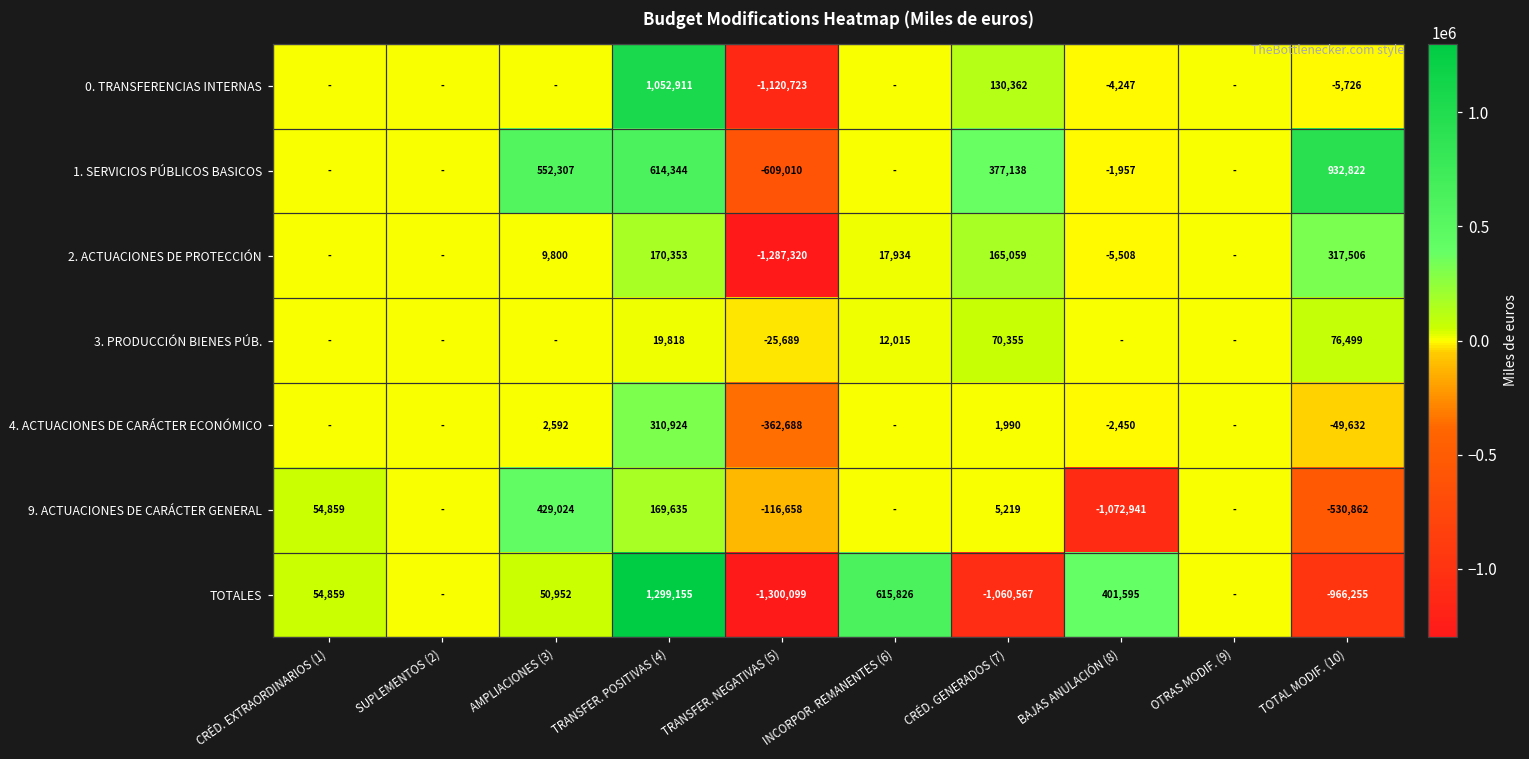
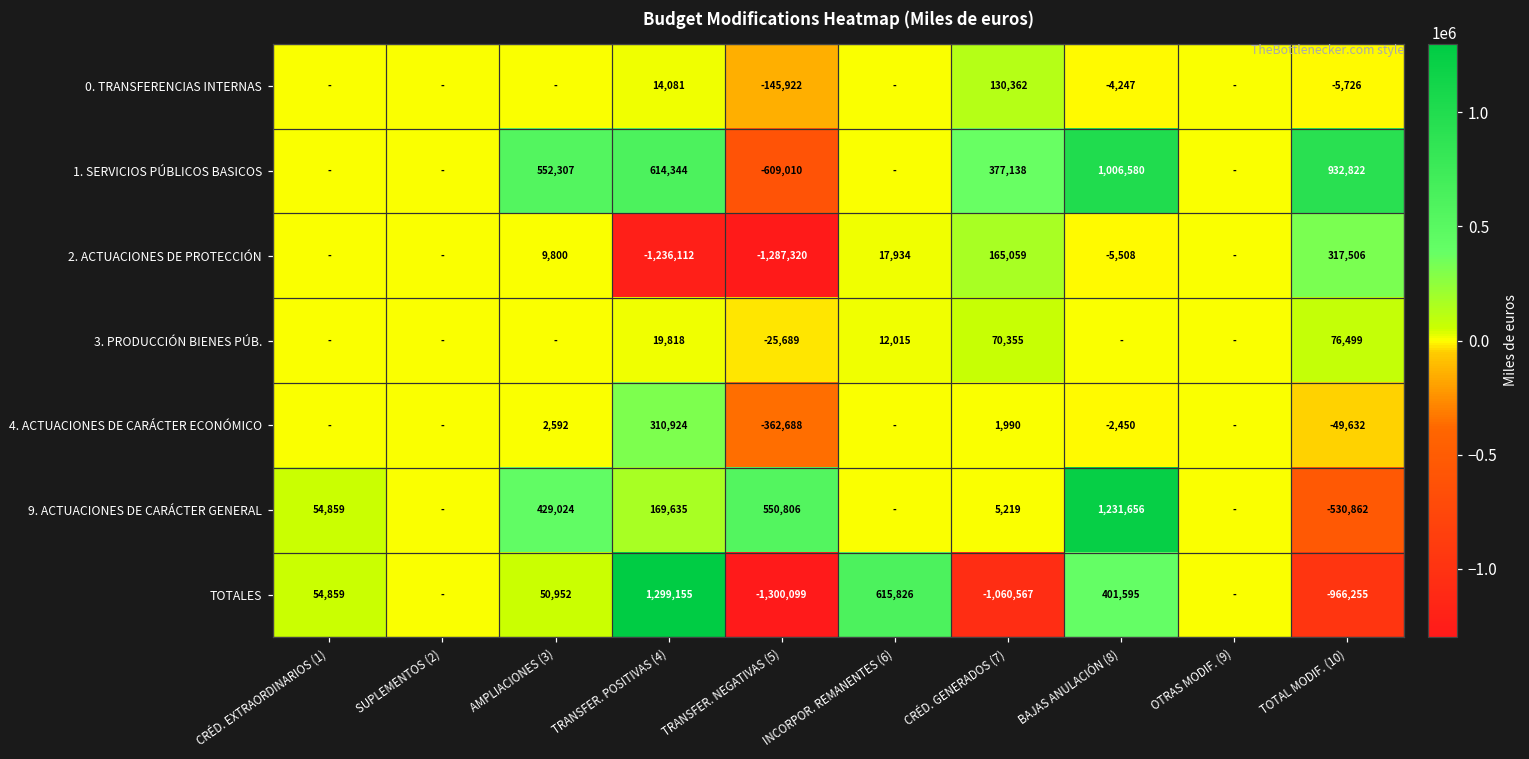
  {
    "0. TRANSFERENCIAS INTERNAS": {
-     "TRANSFER. POSITIVAS (4)": "1,052,911",
-     "TRANSFER. NEGATIVAS (5)": "-1,120,723",
+     "TRANSFER. POSITIVAS (4)": "14,081",
+     "TRANSFER. NEGATIVAS (5)": "-145,922",
      "CRÉD. GENERADOS (7)": "130,362",
      "BAJAS ANULACIÓN (8)": "-4,247"
    },
    "1. SERVICIOS PÚBLICOS BASICOS": {
      "AMPLIACIONES (3)": "552,307",
      "TRANSFER. POSITIVAS (4)": "614,344",
      "TRANSFER. NEGATIVAS (5)": "-609,010",
      "CRÉD. GENERADOS (7)": "377,138",
-     "BAJAS ANULACIÓN (8)": "-1,957",
+     "BAJAS ANULACIÓN (8)": "1,006,580",
      "TOTAL MODIF. (10)": "932,822"
    },
    "2. ACTUACIONES DE PROTECCIÓN": {
      "AMPLIACIONES (3)": "9,800",
-     "TRANSFER. POSITIVAS (4)": "170,353",
+     "TRANSFER. POSITIVAS (4)": "-1,236,112",
      "TRANSFER. NEGATIVAS (5)": "-1,287,320",
      "INCORPOR. REMANENTES (6)": "17,934",
      "CRÉD. GENERADOS (7)": "165,059",
      "BAJAS ANULACIÓN (8)": "-5,508",
      "TOTAL MODIF. (10)": "317,506"
    },
    "3. PRODUCCIÓN BIENES PÚB.": {
      "TRANSFER. POSITIVAS (4)": "19,818",
      "TRANSFER. NEGATIVAS (5)": "-25,689",
      "INCORPOR. REMANENTES (6)": "12,015",
      "CRÉD. GENERADOS (7)": "70,355",
      "TOTAL MODIF. (10)": "76,499"
    },
    "4. ACTUACIONES DE CARÁCTER ECONÓMICO": {
      "AMPLIACIONES (3)": "2,592",
      "TRANSFER. POSITIVAS (4)": "310,924",
      "TRANSFER. NEGATIVAS (5)": "-362,688",
      "CRÉD. GENERADOS (7)": "1,990",
      "BAJAS ANULACIÓN (8)": "-2,450",
      "TOTAL MODIF. (10)": "-49,632"
    },
    "9. ACTUACIONES DE CARÁCTER GENERAL": {
      "CRÉD. EXTRAORDINARIOS (1)": "54,859",
      "AMPLIACIONES (3)": "429,024",
      "TRANSFER. POSITIVAS (4)": "169,635",
-     "TRANSFER. NEGATIVAS (5)": "-116,658",
+     "TRANSFER. NEGATIVAS (5)": "550,806",
      "CRÉD. GENERADOS (7)": "5,219",
-     "BAJAS ANULACIÓN (8)": "-1,072,941",
+     "BAJAS ANULACIÓN (8)": "1,231,656",
      "TOTAL MODIF. (10)": "-530,862"
    },
    "TOTALES": {
      "CRÉD. EXTRAORDINARIOS (1)": "54,859",
      "AMPLIACIONES (3)": "50,952",
      "TRANSFER. POSITIVAS (4)": "1,299,155",
      "TRANSFER. NEGATIVAS (5)": "-1,300,099",
      "INCORPOR. REMANENTES (6)": "615,826",
      "CRÉD. GENERADOS (7)": "-1,060,567",
      "BAJAS ANULACIÓN (8)": "401,595",
      "TOTAL MODIF. (10)": "-966,255"
    }
  }
